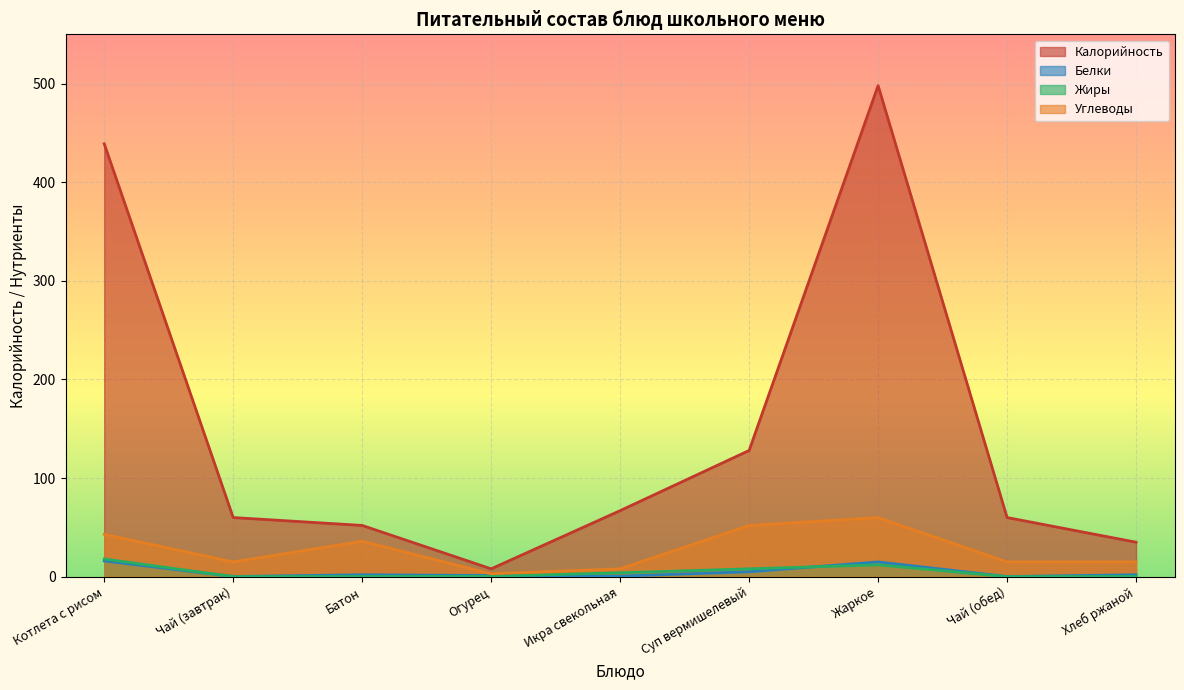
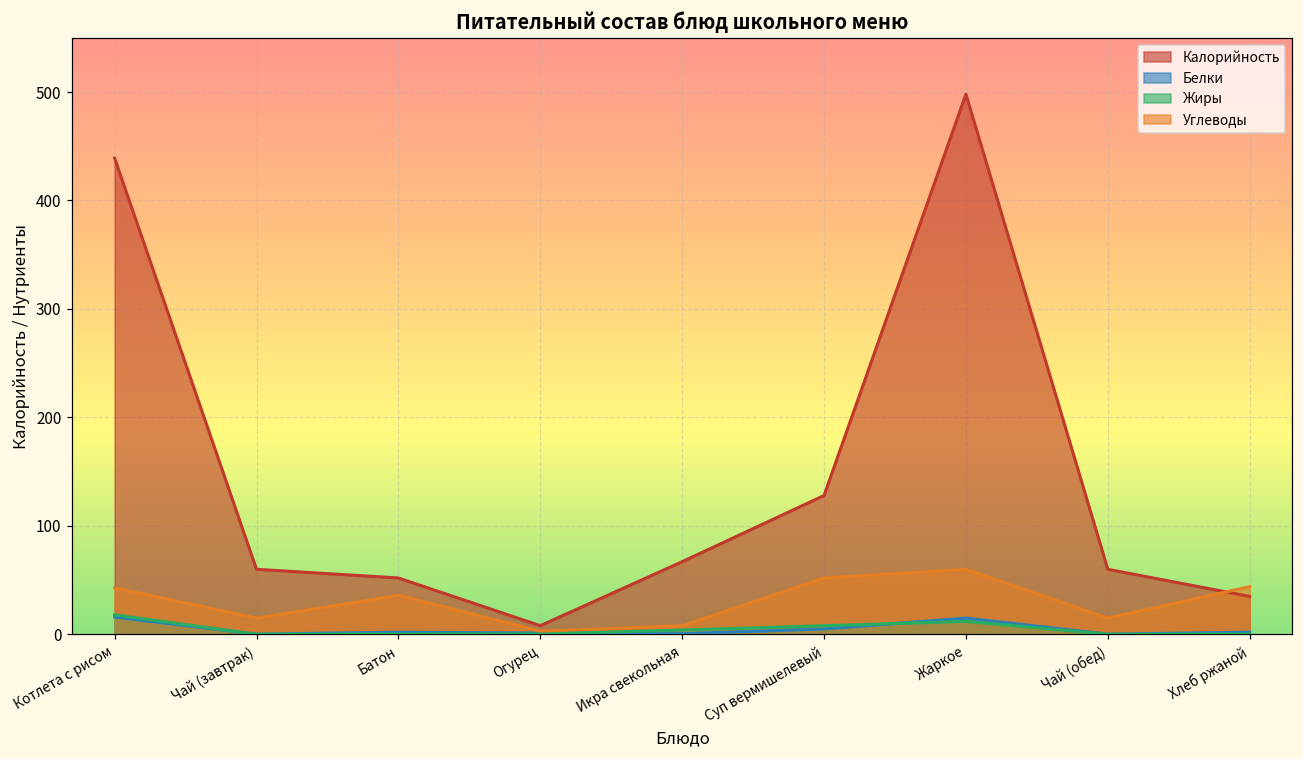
  {
    "Калорийность": {
      "Котлета с рисом": 440,
      "Чай (завтрак)": 60,
      "Батон": 50,
      "Огурец": 10,
      "Икра свекольная": 70,
      "Суп вермишелевый": 130,
      "Жаркое": 500,
      "Чай (обед)": 60,
      "Хлеб ржаной": 40
    },
    "Белки": {
      "Икра свекольная": 0,
      "Суп вермишелевый": 10,
      "Жаркое": 20
    },
    "Жиры": {
      "Икра свекольная": 0,
      "Суп вермишелевый": 10,
      "Жаркое": 10
    },
    "Углеводы": {
      "Котлета с рисом": 40,
      "Чай (завтрак)": 20,
      "Батон": 40,
      "Икра свекольная": 10,
      "Суп вермишелевый": 50,
      "Жаркое": 60,
      "Чай (обед)": 20,
-     "Хлеб ржаной": 20
+     "Хлеб ржаной": 40
    }
  }
